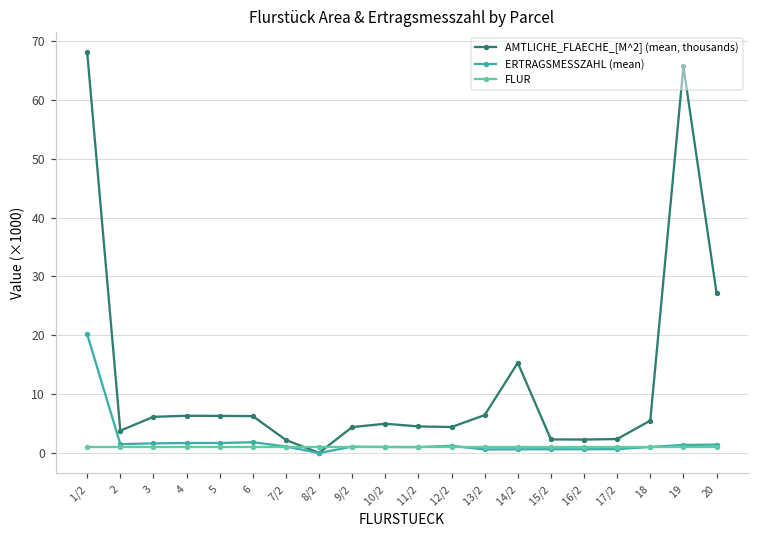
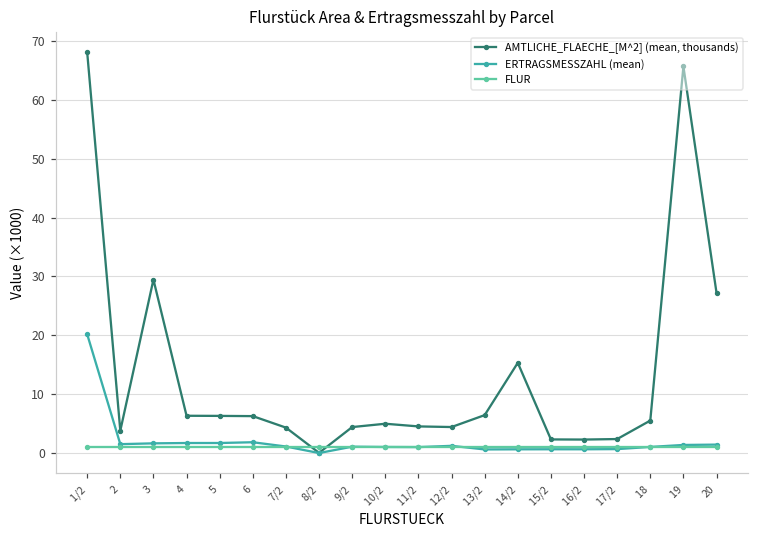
  {
    "AMTLICHE_FLAECHE_[M^2] (mean, thousands)": {
      "1/2": 68,
      "2": 4,
-     "3": 6,
+     "3": 29,
      "4": 6,
      "5": 6,
      "6": 6,
-     "7/2": 2,
+     "7/2": 4,
      "9/2": 4,
      "10/2": 5,
      "11/2": 5,
      "12/2": 4,
      "13/2": 6,
      "14/2": 15,
      "15/2": 2,
      "16/2": 2,
      "17/2": 2,
      "18": 6,
      "20": 27
    }
  }
